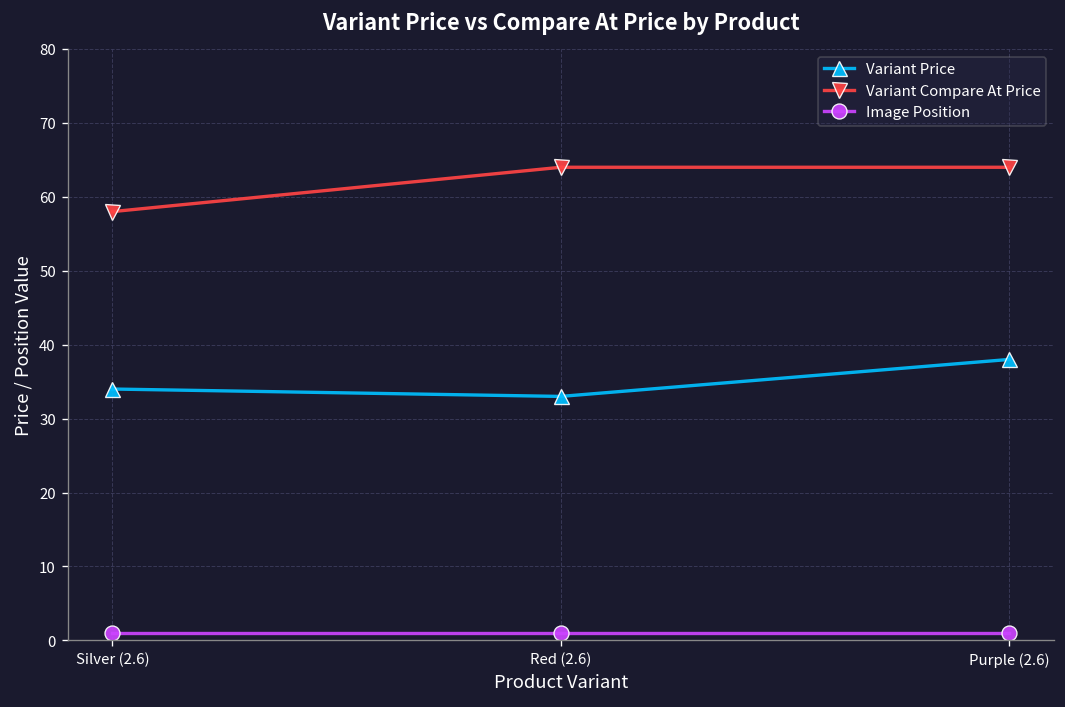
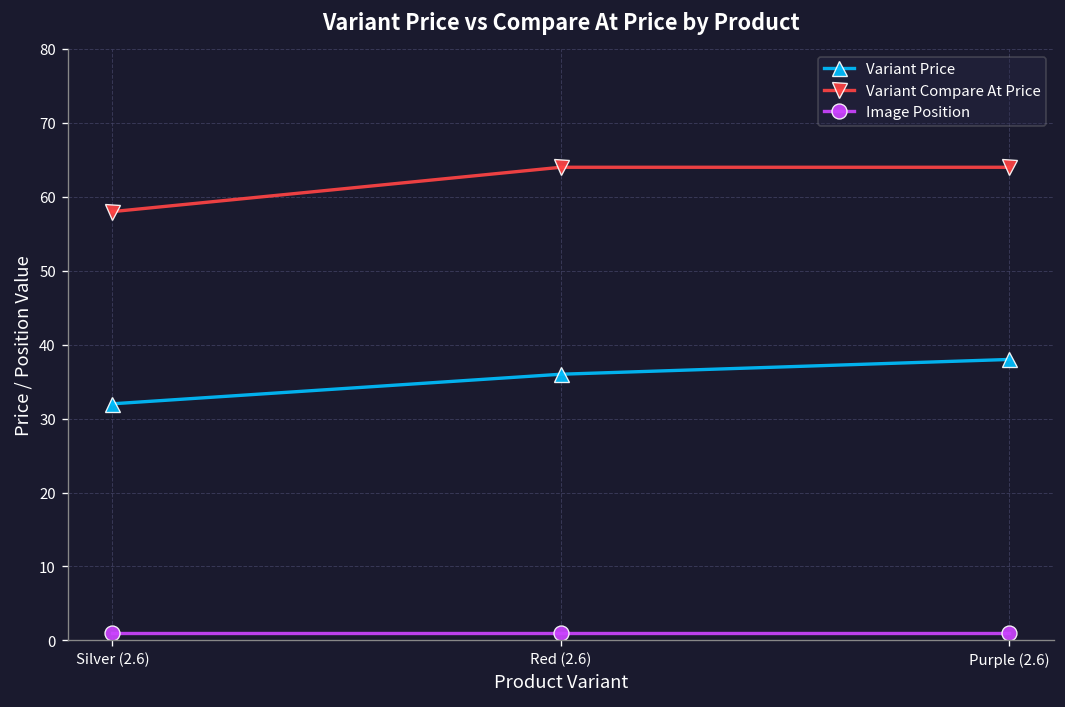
  {
    "Variant Price": {
-     "Silver (2.6)": 34,
-     "Red (2.6)": 33,
+     "Silver (2.6)": 32,
+     "Red (2.6)": 36,
      "Purple (2.6)": 38
    },
    "Variant Compare At Price": {
      "Silver (2.6)": 58,
      "Red (2.6)": 64,
      "Purple (2.6)": 64
    },
    "Image Position": {
      "Silver (2.6)": 1,
      "Red (2.6)": 1,
      "Purple (2.6)": 1
    }
  }
